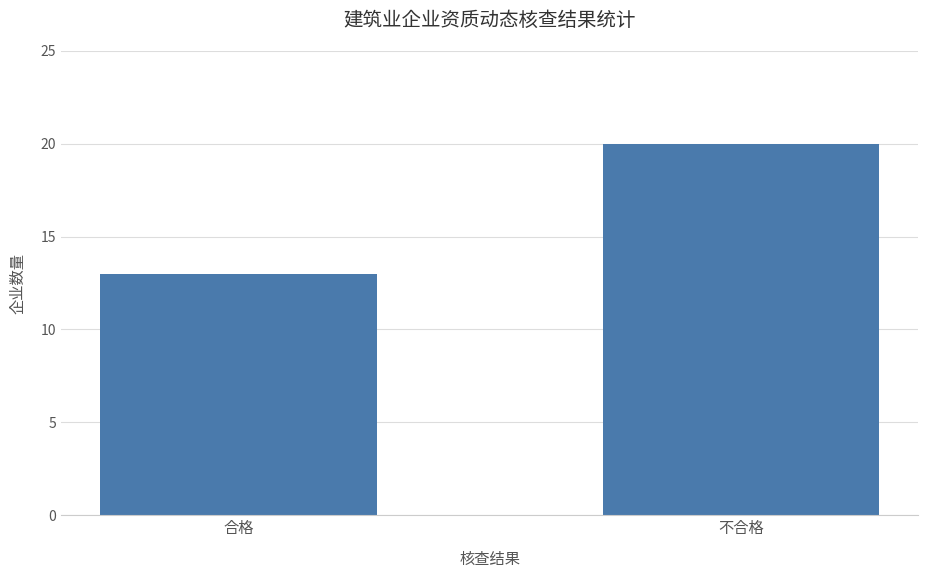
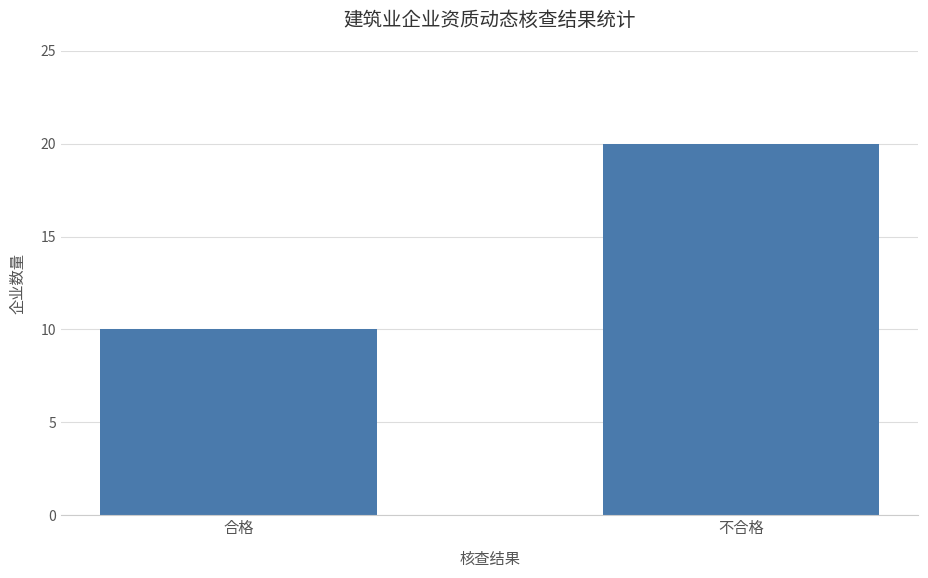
  {
-   "合格": 13,
+   "合格": 10,
    "不合格": 20
  }
